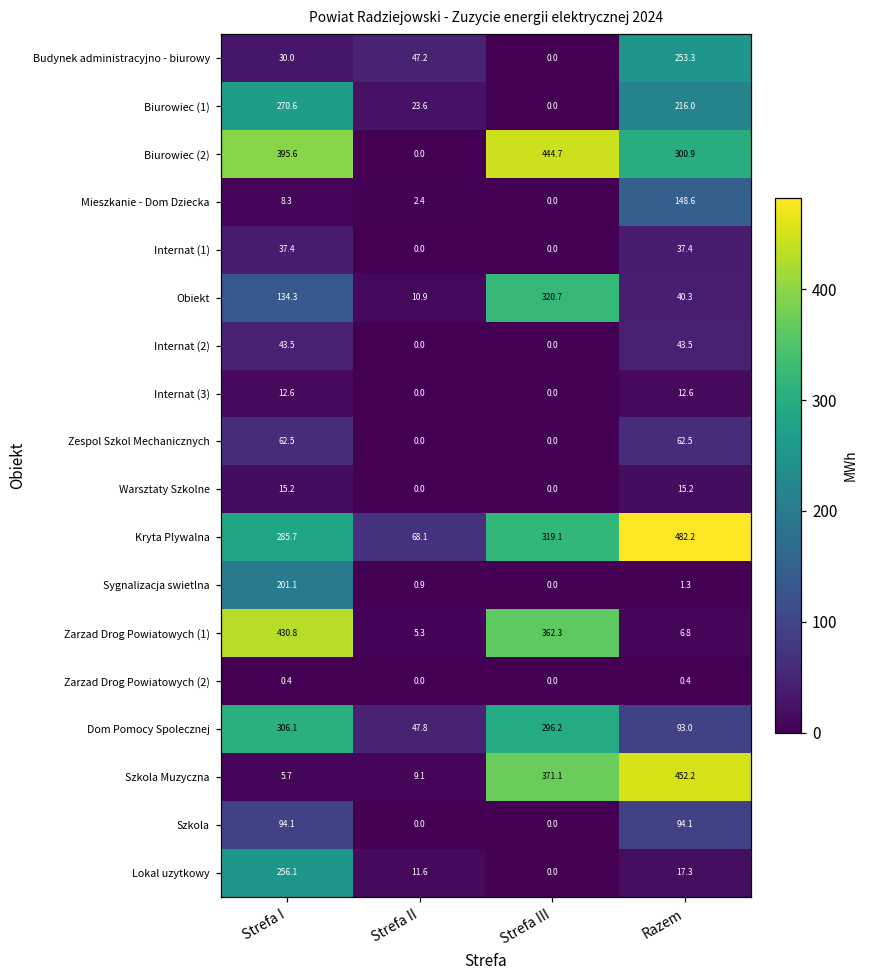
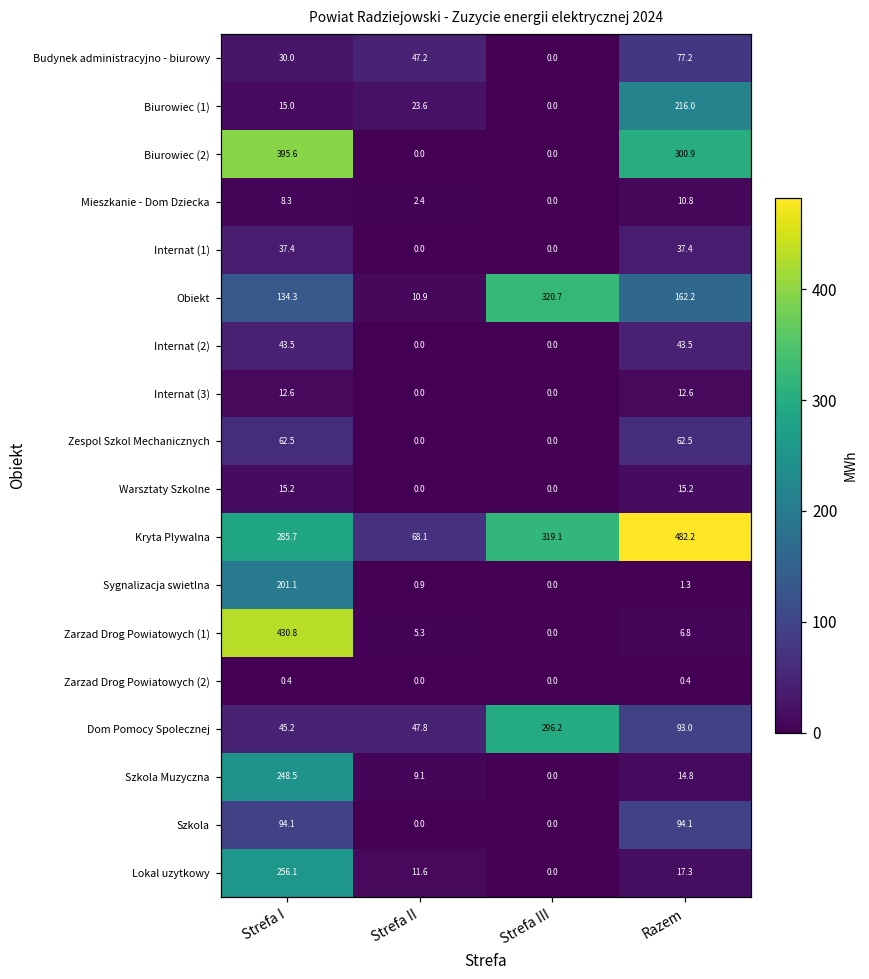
  {
    "Budynek administracyjno - biurowy": {
      "Strefa I": 30.0,
      "Strefa II": 47.2,
      "Strefa III": 0.0,
-     "Razem": 253.3
+     "Razem": 77.2
    },
    "Biurowiec (1)": {
-     "Strefa I": 270.6,
+     "Strefa I": 15.0,
      "Strefa II": 23.6,
      "Strefa III": 0.0,
      "Razem": 216.0
    },
    "Biurowiec (2)": {
      "Strefa I": 395.6,
      "Strefa II": 0.0,
-     "Strefa III": 444.7,
+     "Strefa III": 0.0,
      "Razem": 300.9
    },
    "Mieszkanie - Dom Dziecka": {
      "Strefa I": 8.3,
      "Strefa II": 2.4,
      "Strefa III": 0.0,
-     "Razem": 148.6
+     "Razem": 10.8
    },
    "Internat (1)": {
      "Strefa I": 37.4,
      "Strefa II": 0.0,
      "Strefa III": 0.0,
      "Razem": 37.4
    },
    "Obiekt": {
      "Strefa I": 134.3,
      "Strefa II": 10.9,
      "Strefa III": 320.7,
-     "Razem": 40.3
+     "Razem": 162.2
    },
    "Internat (2)": {
      "Strefa I": 43.5,
      "Strefa II": 0.0,
      "Strefa III": 0.0,
      "Razem": 43.5
    },
    "Internat (3)": {
      "Strefa I": 12.6,
      "Strefa II": 0.0,
      "Strefa III": 0.0,
      "Razem": 12.6
    },
    "Zespol Szkol Mechanicznych": {
      "Strefa I": 62.5,
      "Strefa II": 0.0,
      "Strefa III": 0.0,
      "Razem": 62.5
    },
    "Warsztaty Szkolne": {
      "Strefa I": 15.2,
      "Strefa II": 0.0,
      "Strefa III": 0.0,
      "Razem": 15.2
    },
    "Kryta Plywalna": {
      "Strefa I": 285.7,
      "Strefa II": 68.1,
      "Strefa III": 319.1,
      "Razem": 482.2
    },
    "Sygnalizacja swietlna": {
      "Strefa I": 201.1,
      "Strefa II": 0.9,
      "Strefa III": 0.0,
      "Razem": 1.3
    },
    "Zarzad Drog Powiatowych (1)": {
      "Strefa I": 430.8,
      "Strefa II": 5.3,
-     "Strefa III": 362.3,
+     "Strefa III": 0.0,
      "Razem": 6.8
    },
    "Zarzad Drog Powiatowych (2)": {
      "Strefa I": 0.4,
      "Strefa II": 0.0,
      "Strefa III": 0.0,
      "Razem": 0.4
    },
    "Dom Pomocy Spolecznej": {
-     "Strefa I": 306.1,
+     "Strefa I": 45.2,
      "Strefa II": 47.8,
      "Strefa III": 296.2,
      "Razem": 93.0
    },
    "Szkola Muzyczna": {
-     "Strefa I": 5.7,
+     "Strefa I": 248.5,
      "Strefa II": 9.1,
-     "Strefa III": 371.1,
-     "Razem": 452.2
+     "Strefa III": 0.0,
+     "Razem": 14.8
    },
    "Szkola": {
      "Strefa I": 94.1,
      "Strefa II": 0.0,
      "Strefa III": 0.0,
      "Razem": 94.1
    },
    "Lokal uzytkowy": {
      "Strefa I": 256.1,
      "Strefa II": 11.6,
      "Strefa III": 0.0,
      "Razem": 17.3
    }
  }
